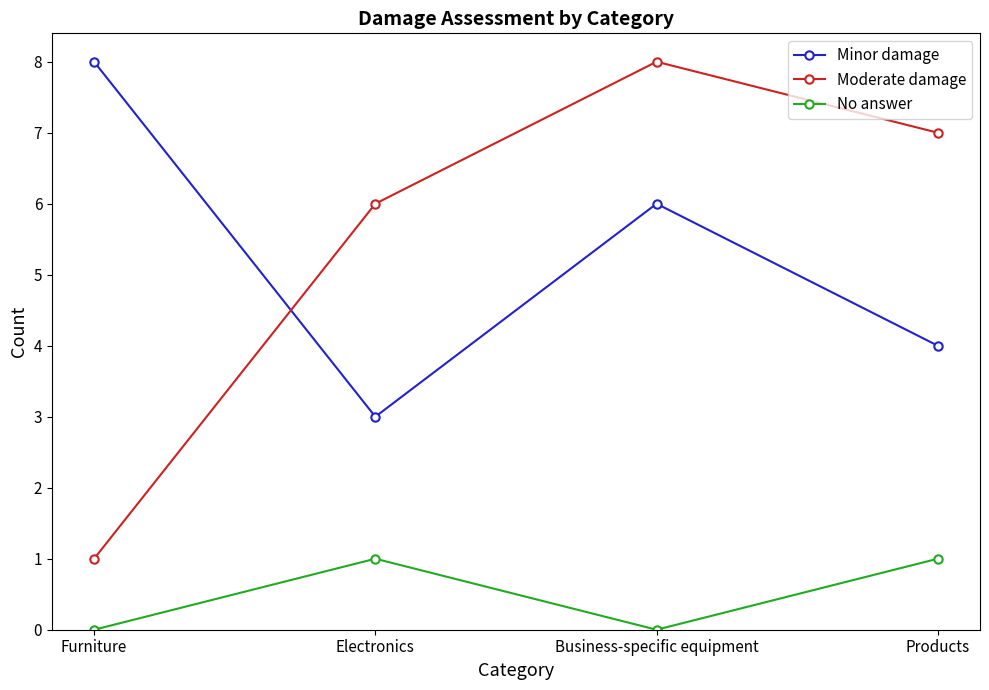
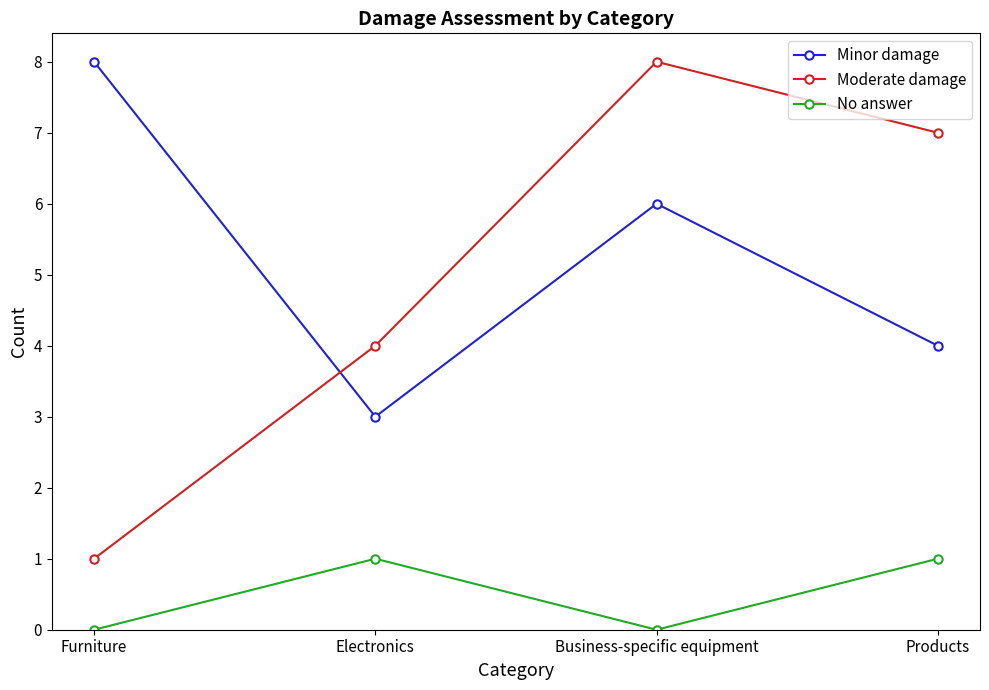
  {
    "Minor damage": {
      "Furniture": 8,
      "Electronics": 3,
      "Business-specific equipment": 6,
      "Products": 4
    },
    "Moderate damage": {
      "Furniture": 1,
-     "Electronics": 6,
+     "Electronics": 4,
      "Business-specific equipment": 8,
      "Products": 7
    },
    "No answer": {
      "Furniture": 0,
      "Electronics": 1,
      "Business-specific equipment": 0,
      "Products": 1
    }
  }
